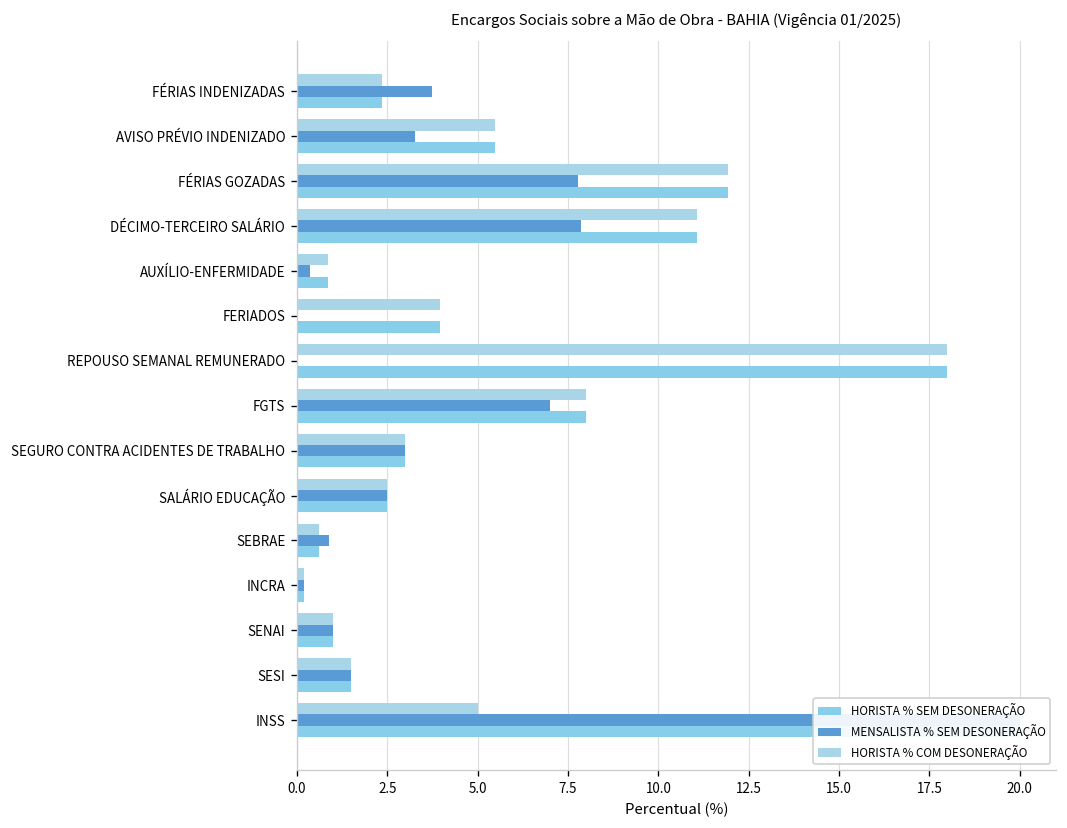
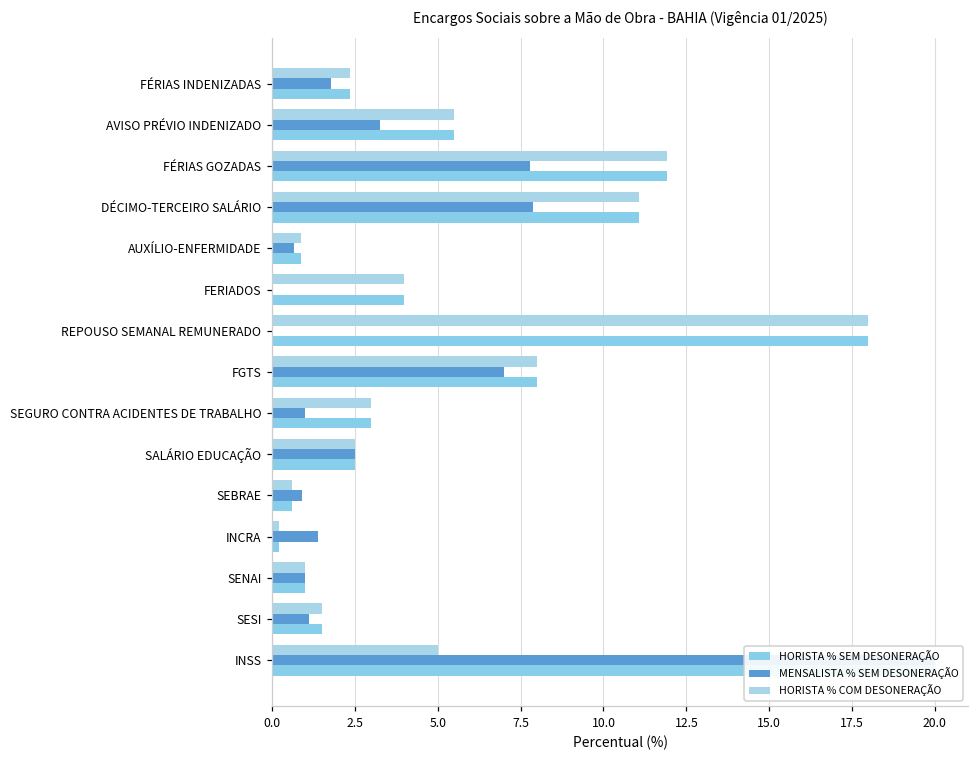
  {
    "MENSALISTA % SEM DESONERAÇÃO": {
-     "FÉRIAS INDENIZADAS": 3.7,
+     "FÉRIAS INDENIZADAS": 1.8,
      "AVISO PRÉVIO INDENIZADO": 3.3,
      "FÉRIAS GOZADAS": 7.8,
      "DÉCIMO-TERCEIRO SALÁRIO": 7.9,
-     "AUXÍLIO-ENFERMIDADE": 0.4,
+     "AUXÍLIO-ENFERMIDADE": 0.7,
      "FERIADOS": 0.0,
      "REPOUSO SEMANAL REMUNERADO": 0.0,
      "FGTS": 7.0,
-     "SEGURO CONTRA ACIDENTES DE TRABALHO": 3,
+     "SEGURO CONTRA ACIDENTES DE TRABALHO": 1,
      "SALÁRIO EDUCAÇÃO": 2.5,
      "SEBRAE": 0.9,
-     "INCRA": 0.2,
+     "INCRA": 1.4,
      "SENAI": 1.0,
-     "SESI": 1.5
+     "SESI": 1.1
    }
  }
